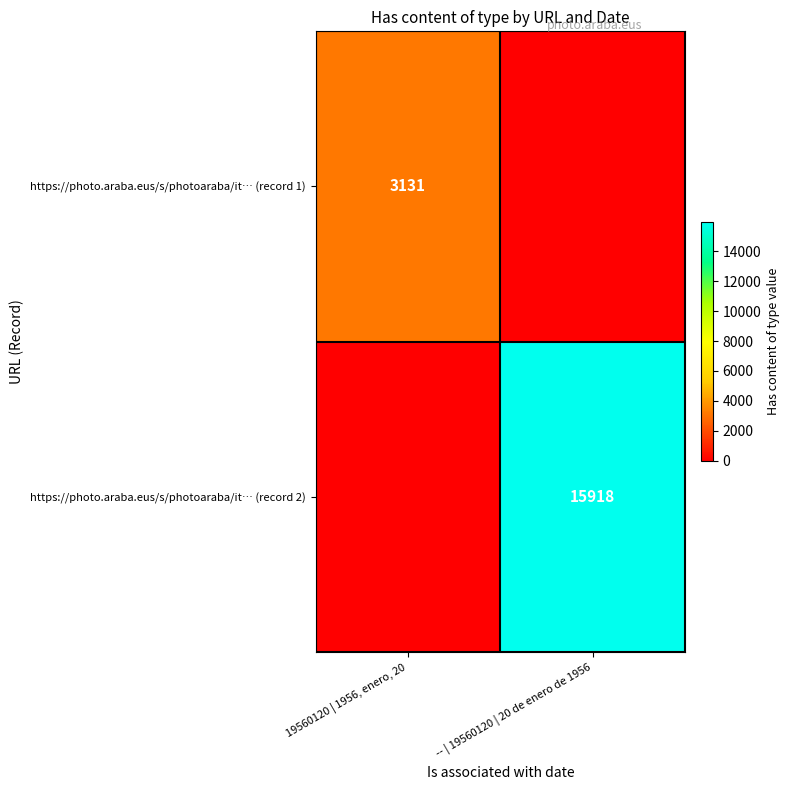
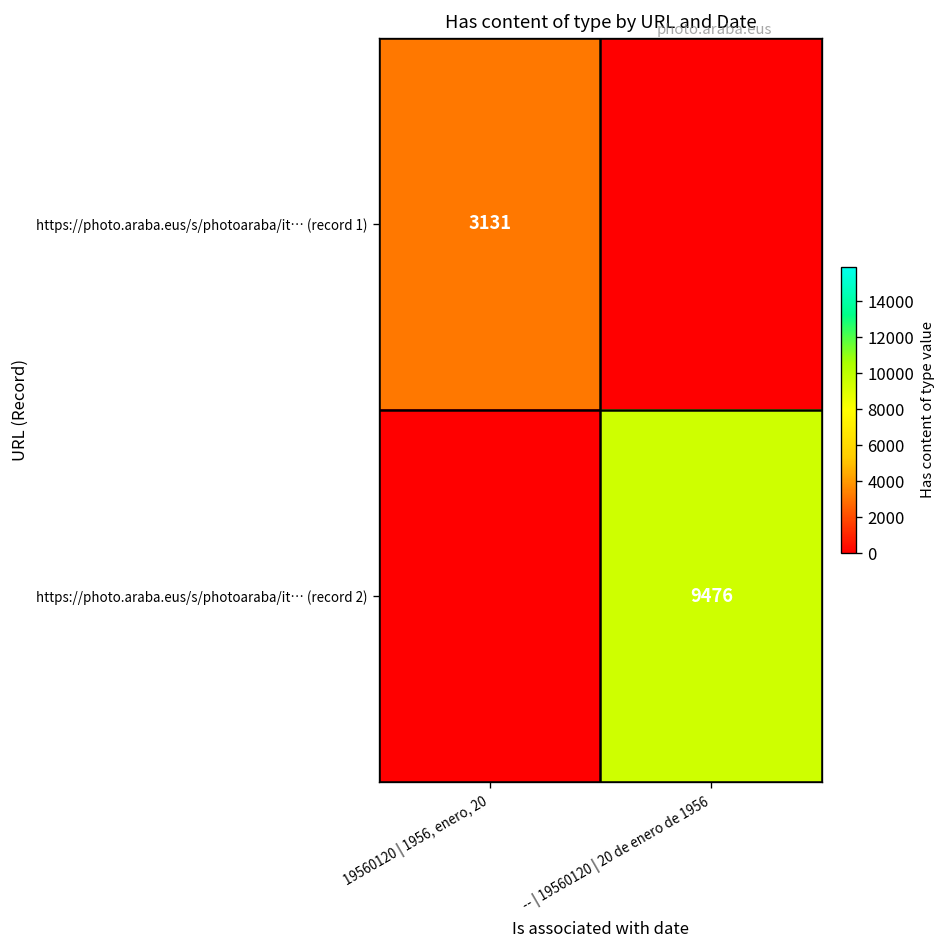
  {
    "https://photo.araba.eus/s/photoaraba/it… (record 1)": {
      "19560120 | 1956, enero, 20": 3131
    },
    "https://photo.araba.eus/s/photoaraba/it… (record 2)": {
-     "-- | 19560120 | 20 de enero de 1956": 15918
+     "-- | 19560120 | 20 de enero de 1956": 9476
    }
  }
